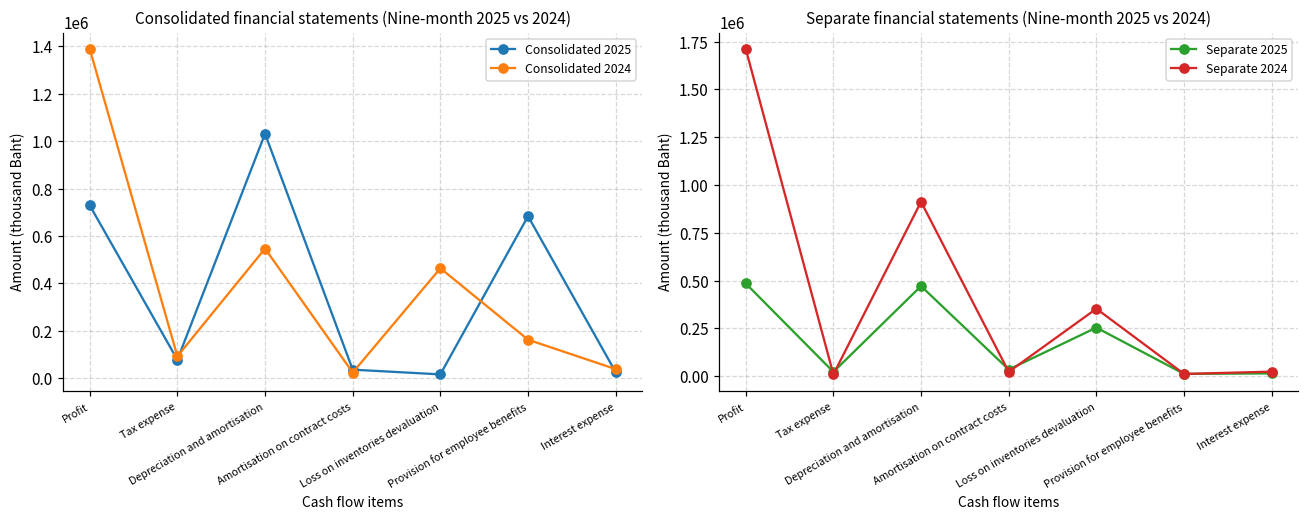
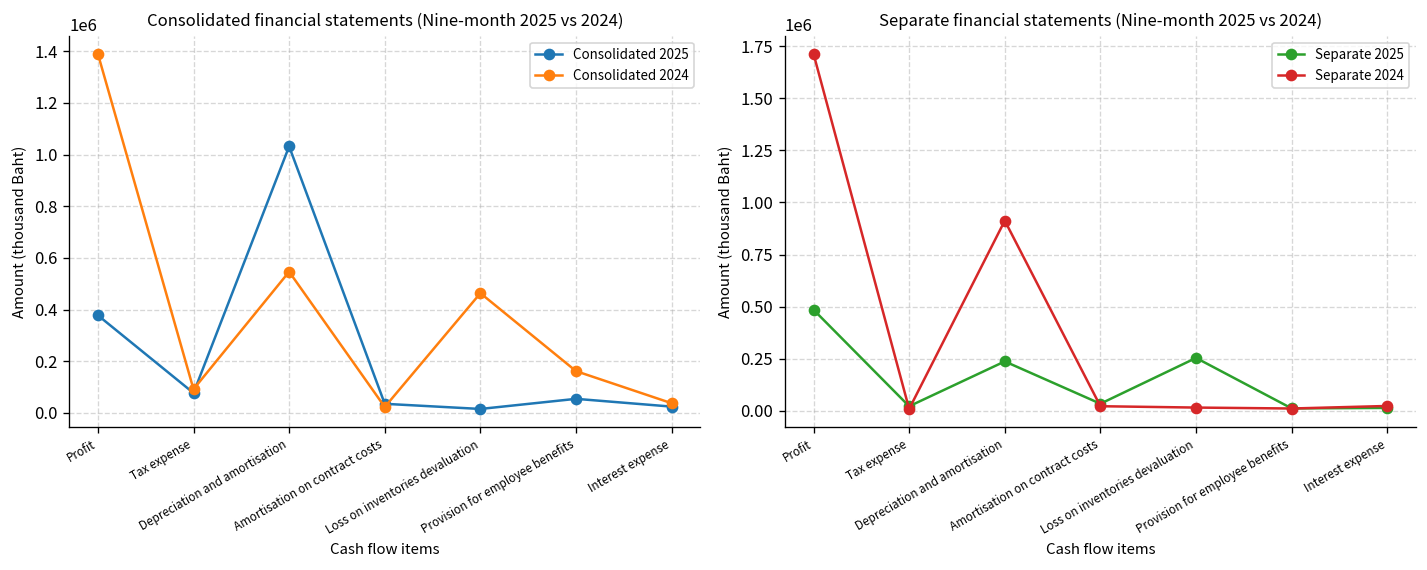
  {
    "Consolidated financial statements (Nine-month 2025 vs 2024)": {
      "Consolidated 2025": {
-       "Profit": 730000,
+       "Profit": 380000,
        "Tax expense": 80000,
        "Depreciation and amortisation": 1030000,
        "Amortisation on contract costs": 40000,
        "Loss on inventories devaluation": 20000,
-       "Provision for employee benefits": 680000,
+       "Provision for employee benefits": 50000,
        "Interest expense": 20000
      },
      "Consolidated 2024": {
        "Profit": 1390000,
        "Tax expense": 90000,
        "Depreciation and amortisation": 550000,
        "Amortisation on contract costs": 20000,
        "Loss on inventories devaluation": 460000,
        "Provision for employee benefits": 160000,
        "Interest expense": 40000
      }
    },
    "Separate financial statements (Nine-month 2025 vs 2024)": {
      "Separate 2025": {
        "Profit": 490000,
-       "Depreciation and amortisation": 470000,
+       "Depreciation and amortisation": 240000,
        "Loss on inventories devaluation": 250000
      },
      "Separate 2024": {
        "Profit": 1710000,
        "Depreciation and amortisation": 910000,
-       "Loss on inventories devaluation": 350000
+       "Loss on inventories devaluation": 20000
      }
    }
  }
